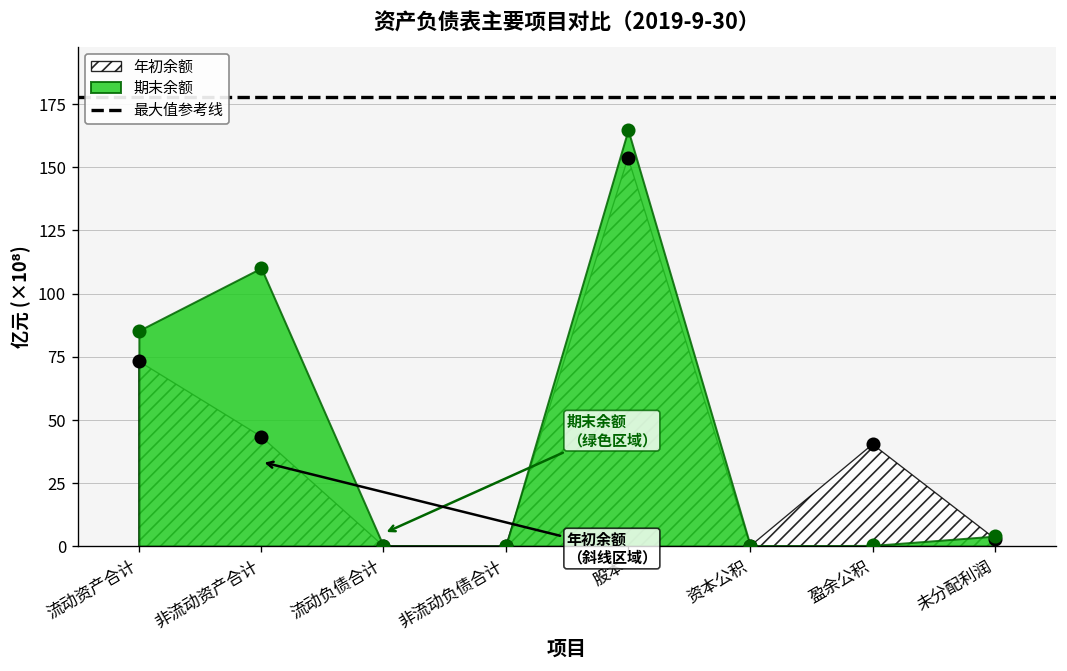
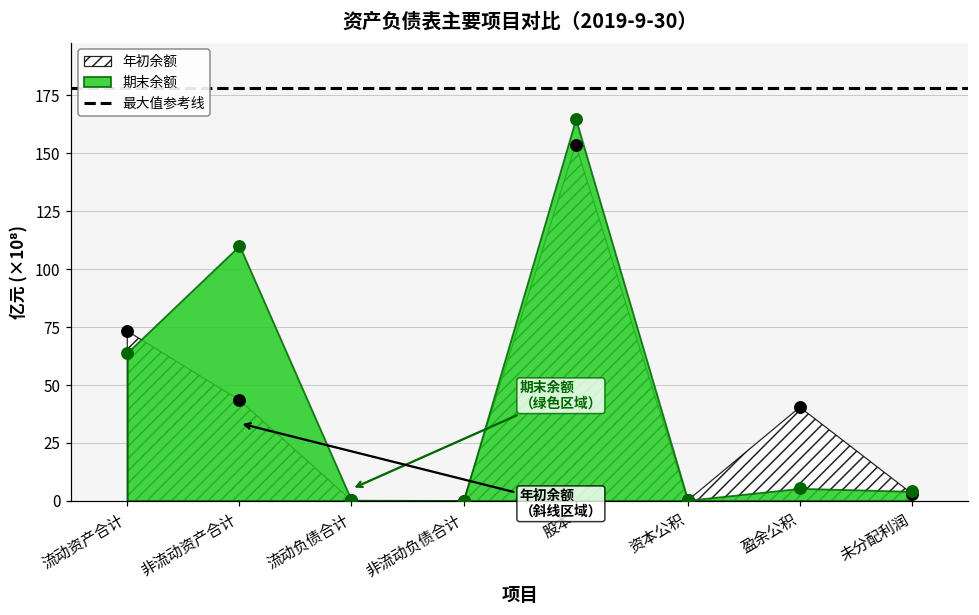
  {
    "年初余额": {
      "流动资产合计": 73,
      "非流动资产合计": 43,
      "股本": 154,
      "盈余公积": 40
    },
    "期末余额": {
-     "流动资产合计": 85,
+     "流动资产合计": 64,
      "非流动资产合计": 110,
      "股本": 165,
-     "盈余公积": 0
+     "盈余公积": 5
    }
  }
